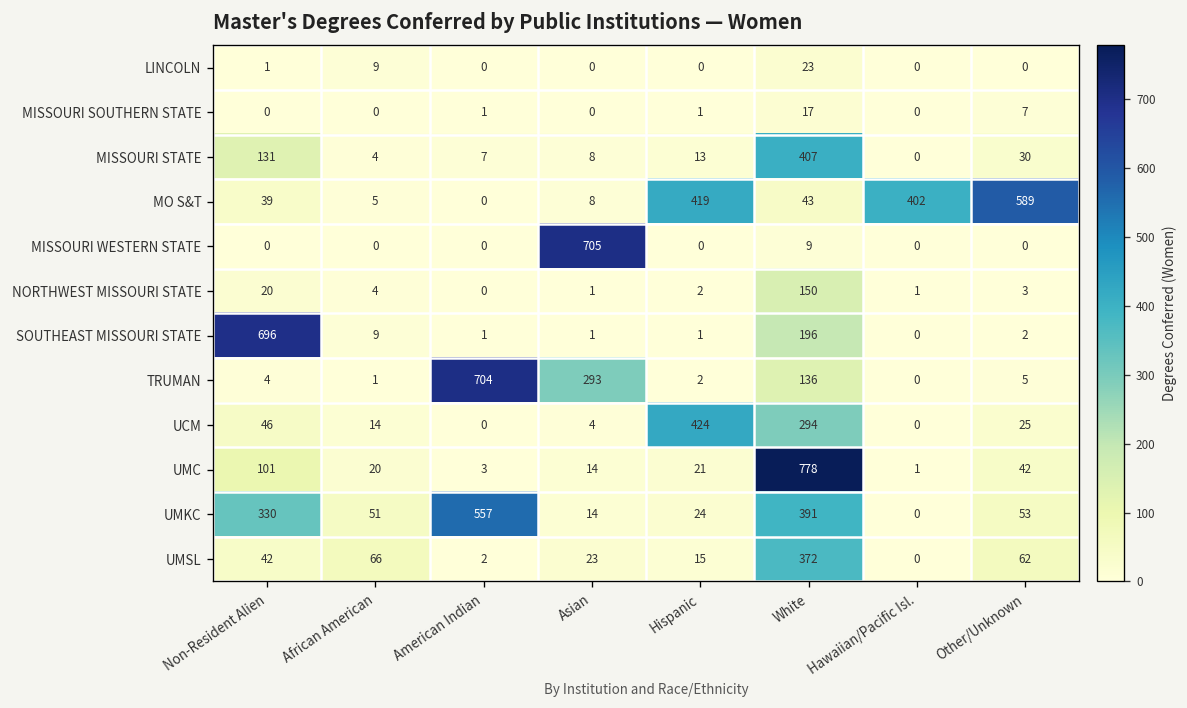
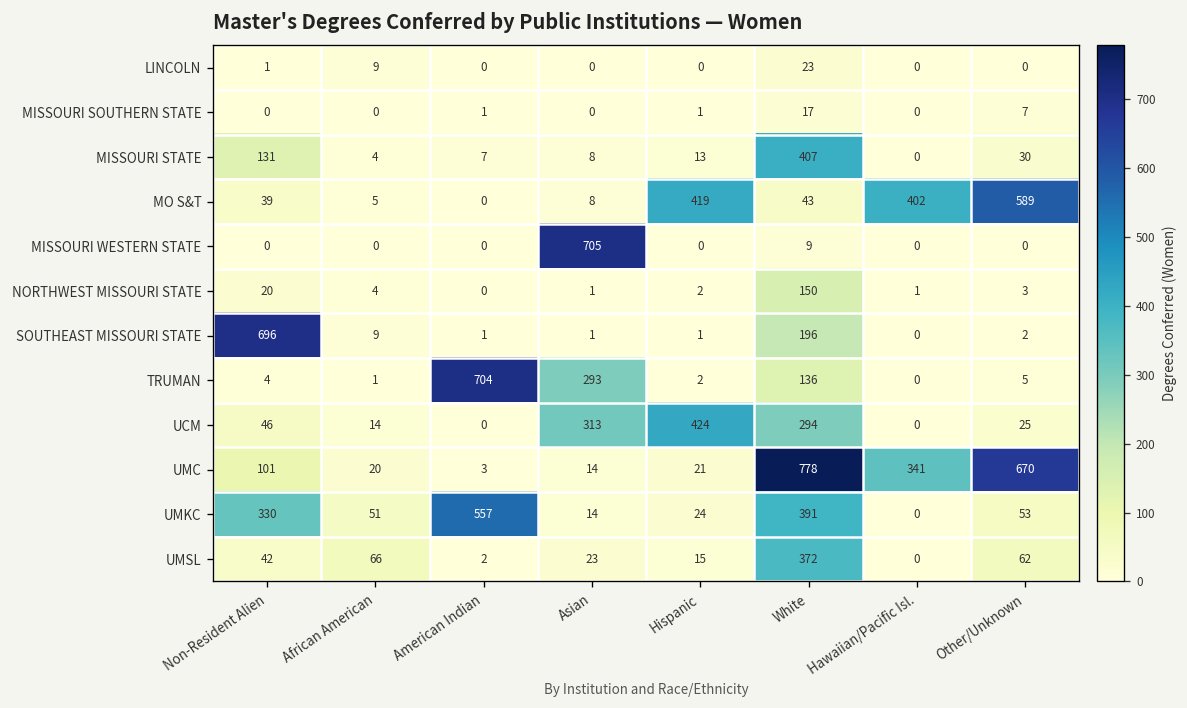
  {
    "LINCOLN": {
      "Non-Resident Alien": 1,
      "African American": 9,
      "American Indian": 0,
      "Asian": 0,
      "Hispanic": 0,
      "White": 23,
      "Hawaiian/Pacific Isl.": 0,
      "Other/Unknown": 0
    },
    "MISSOURI SOUTHERN STATE": {
      "Non-Resident Alien": 0,
      "African American": 0,
      "American Indian": 1,
      "Asian": 0,
      "Hispanic": 1,
      "White": 17,
      "Hawaiian/Pacific Isl.": 0,
      "Other/Unknown": 7
    },
    "MISSOURI STATE": {
      "Non-Resident Alien": 131,
      "African American": 4,
      "American Indian": 7,
      "Asian": 8,
      "Hispanic": 13,
      "White": 407,
      "Hawaiian/Pacific Isl.": 0,
      "Other/Unknown": 30
    },
    "MO S&T": {
      "Non-Resident Alien": 39,
      "African American": 5,
      "American Indian": 0,
      "Asian": 8,
      "Hispanic": 419,
      "White": 43,
      "Hawaiian/Pacific Isl.": 402,
      "Other/Unknown": 589
    },
    "MISSOURI WESTERN STATE": {
      "Non-Resident Alien": 0,
      "African American": 0,
      "American Indian": 0,
      "Asian": 705,
      "Hispanic": 0,
      "White": 9,
      "Hawaiian/Pacific Isl.": 0,
      "Other/Unknown": 0
    },
    "NORTHWEST MISSOURI STATE": {
      "Non-Resident Alien": 20,
      "African American": 4,
      "American Indian": 0,
      "Asian": 1,
      "Hispanic": 2,
      "White": 150,
      "Hawaiian/Pacific Isl.": 1,
      "Other/Unknown": 3
    },
    "SOUTHEAST MISSOURI STATE": {
      "Non-Resident Alien": 696,
      "African American": 9,
      "American Indian": 1,
      "Asian": 1,
      "Hispanic": 1,
      "White": 196,
      "Hawaiian/Pacific Isl.": 0,
      "Other/Unknown": 2
    },
    "TRUMAN": {
      "Non-Resident Alien": 4,
      "African American": 1,
      "American Indian": 704,
      "Asian": 293,
      "Hispanic": 2,
      "White": 136,
      "Hawaiian/Pacific Isl.": 0,
      "Other/Unknown": 5
    },
    "UCM": {
      "Non-Resident Alien": 46,
      "African American": 14,
      "American Indian": 0,
-     "Asian": 4,
+     "Asian": 313,
      "Hispanic": 424,
      "White": 294,
      "Hawaiian/Pacific Isl.": 0,
      "Other/Unknown": 25
    },
    "UMC": {
      "Non-Resident Alien": 101,
      "African American": 20,
      "American Indian": 3,
      "Asian": 14,
      "Hispanic": 21,
      "White": 778,
-     "Hawaiian/Pacific Isl.": 1,
-     "Other/Unknown": 42
+     "Hawaiian/Pacific Isl.": 341,
+     "Other/Unknown": 670
    },
    "UMKC": {
      "Non-Resident Alien": 330,
      "African American": 51,
      "American Indian": 557,
      "Asian": 14,
      "Hispanic": 24,
      "White": 391,
      "Hawaiian/Pacific Isl.": 0,
      "Other/Unknown": 53
    },
    "UMSL": {
      "Non-Resident Alien": 42,
      "African American": 66,
      "American Indian": 2,
      "Asian": 23,
      "Hispanic": 15,
      "White": 372,
      "Hawaiian/Pacific Isl.": 0,
      "Other/Unknown": 62
    }
  }
